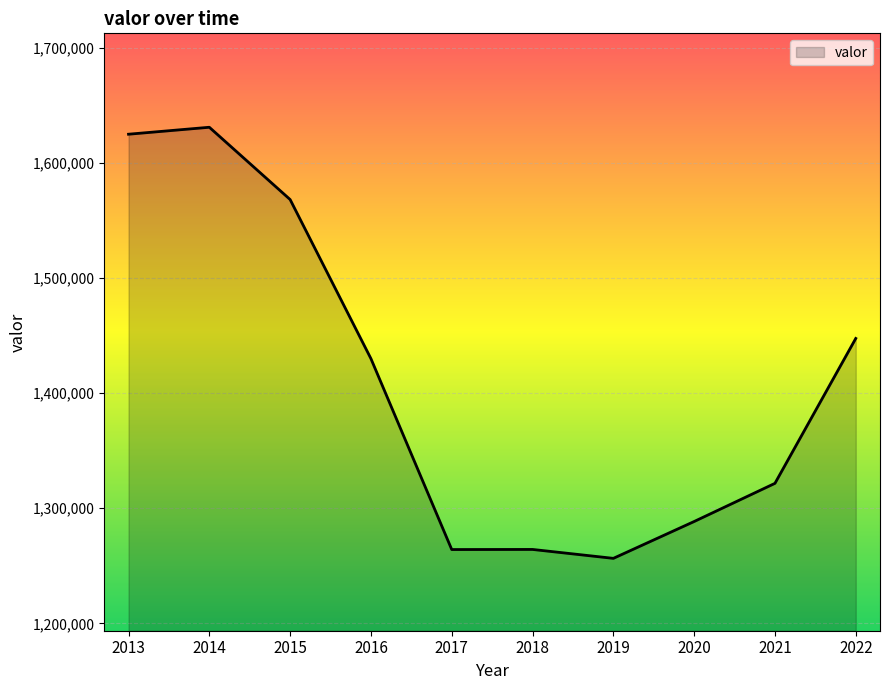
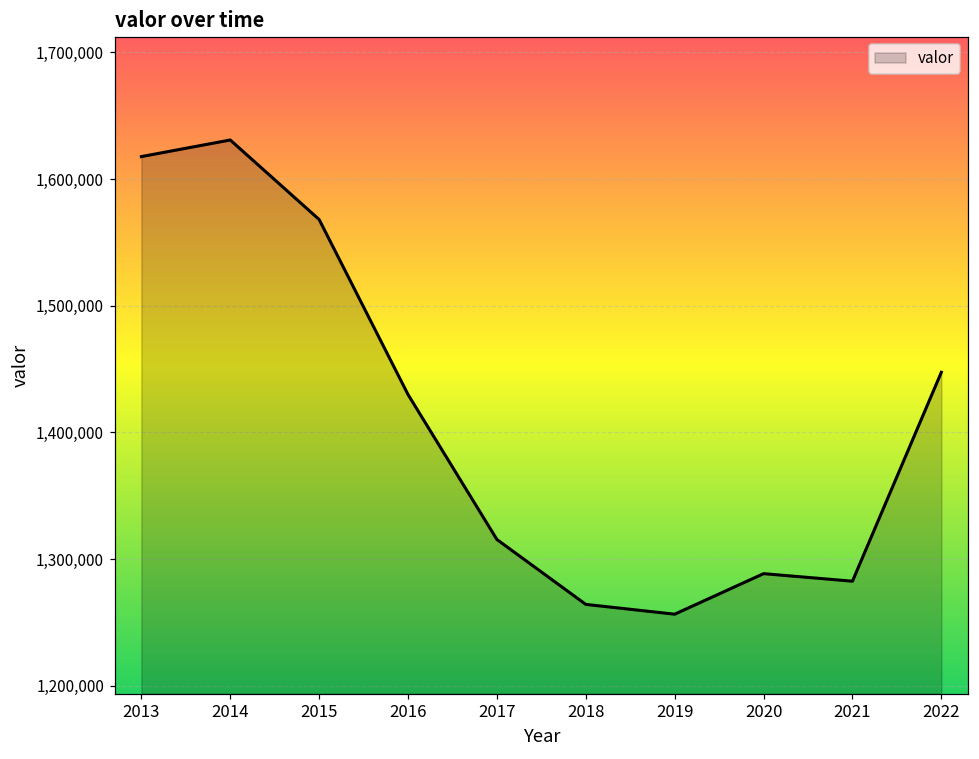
  {
-   "2013": "1,625,000",
+   "2013": "1,618,000",
    "2014": "1,631,000",
    "2015": "1,568,000",
    "2016": "1,430,000",
-   "2017": "1,264,000",
+   "2017": "1,315,000",
    "2018": "1,264,000",
    "2019": "1,257,000",
    "2020": "1,289,000",
-   "2021": "1,322,000",
+   "2021": "1,283,000",
    "2022": "1,447,000"
  }
